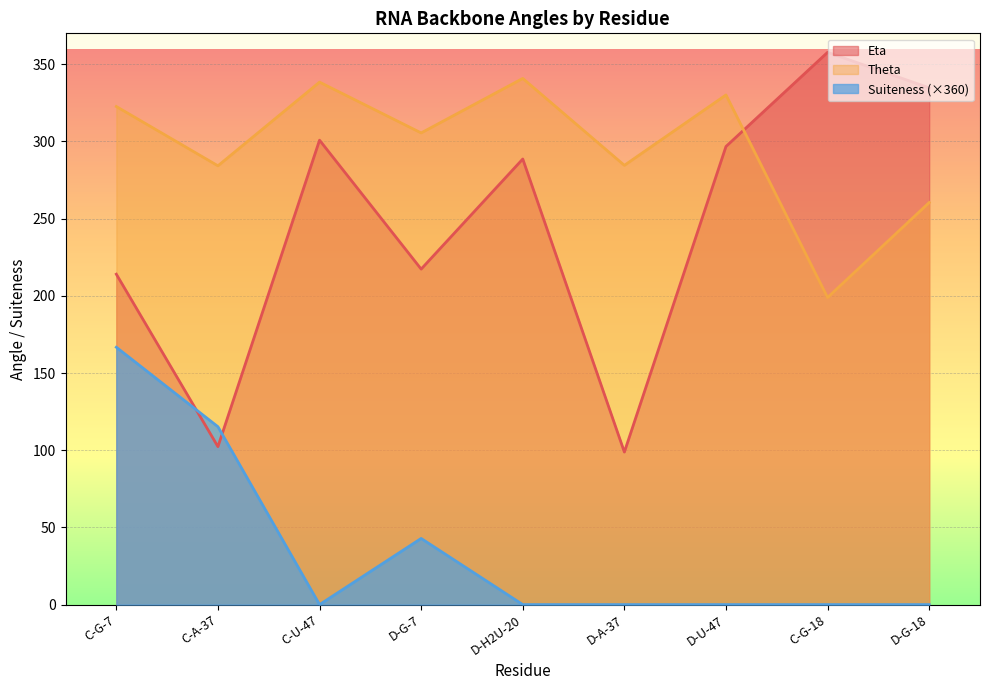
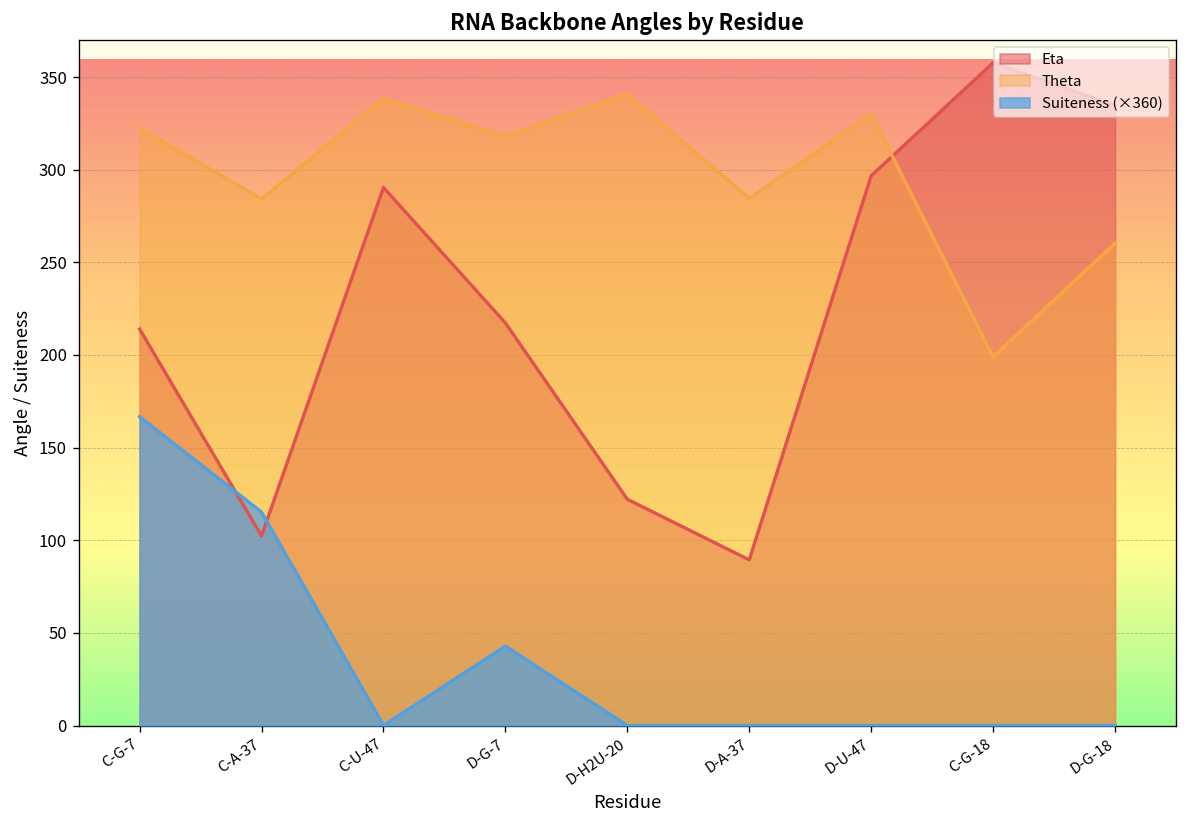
  {
    "Eta": {
      "C-G-7": 214,
      "C-A-37": 102,
-     "C-U-47": 301,
+     "C-U-47": 290,
      "D-G-7": 217,
-     "D-H2U-20": 289,
-     "D-A-37": 99,
+     "D-H2U-20": 122,
+     "D-A-37": 89,
      "D-U-47": 297,
      "C-G-18": 358
    },
    "Theta": {
      "C-G-7": 323,
      "C-A-37": 284,
      "C-U-47": 338,
-     "D-G-7": 306,
+     "D-G-7": 318,
      "D-H2U-20": 341,
      "D-A-37": 285,
      "D-U-47": 330,
      "C-G-18": 199,
      "D-G-18": 260
    },
    "Suiteness (×360)": {
      "C-G-7": 167,
      "C-A-37": 115,
      "C-U-47": 0,
      "D-G-7": 43,
      "D-H2U-20": 0,
      "D-A-37": 0,
      "D-U-47": 0,
      "C-G-18": 0,
      "D-G-18": 0
    }
  }
